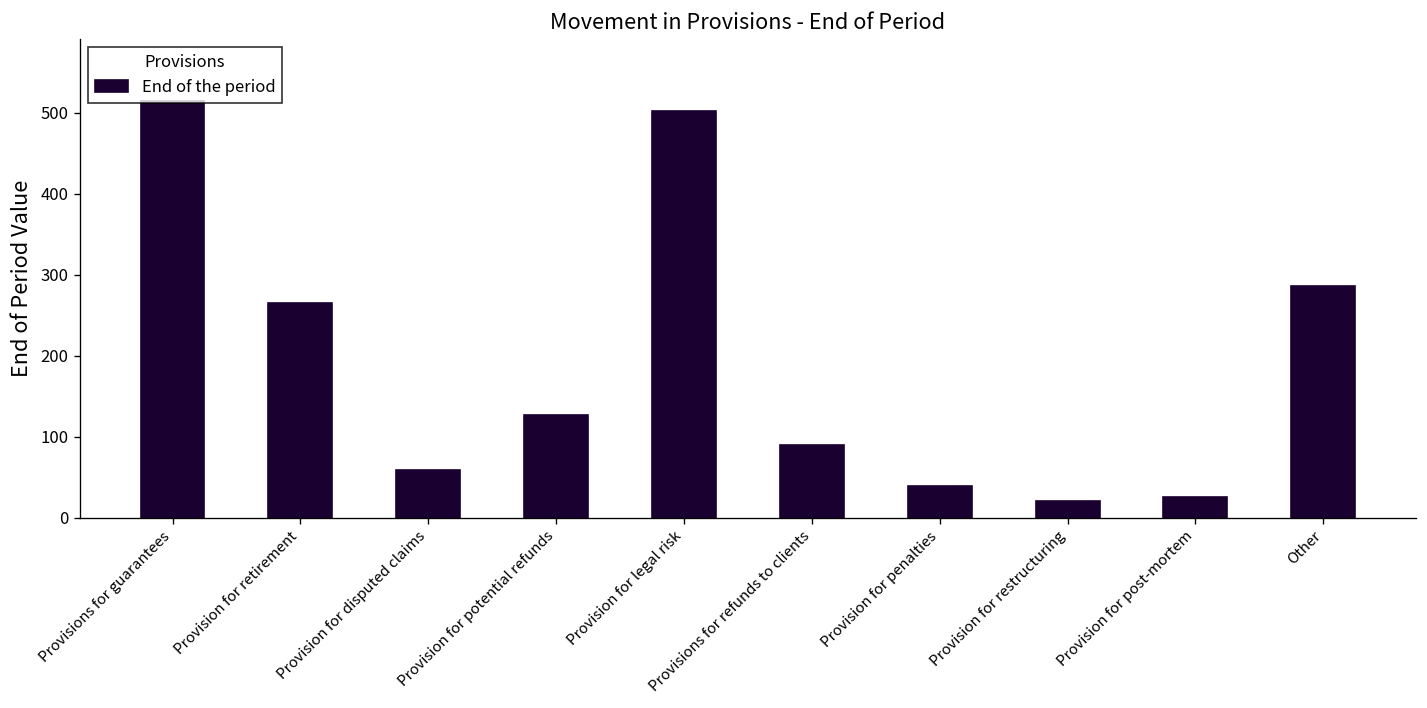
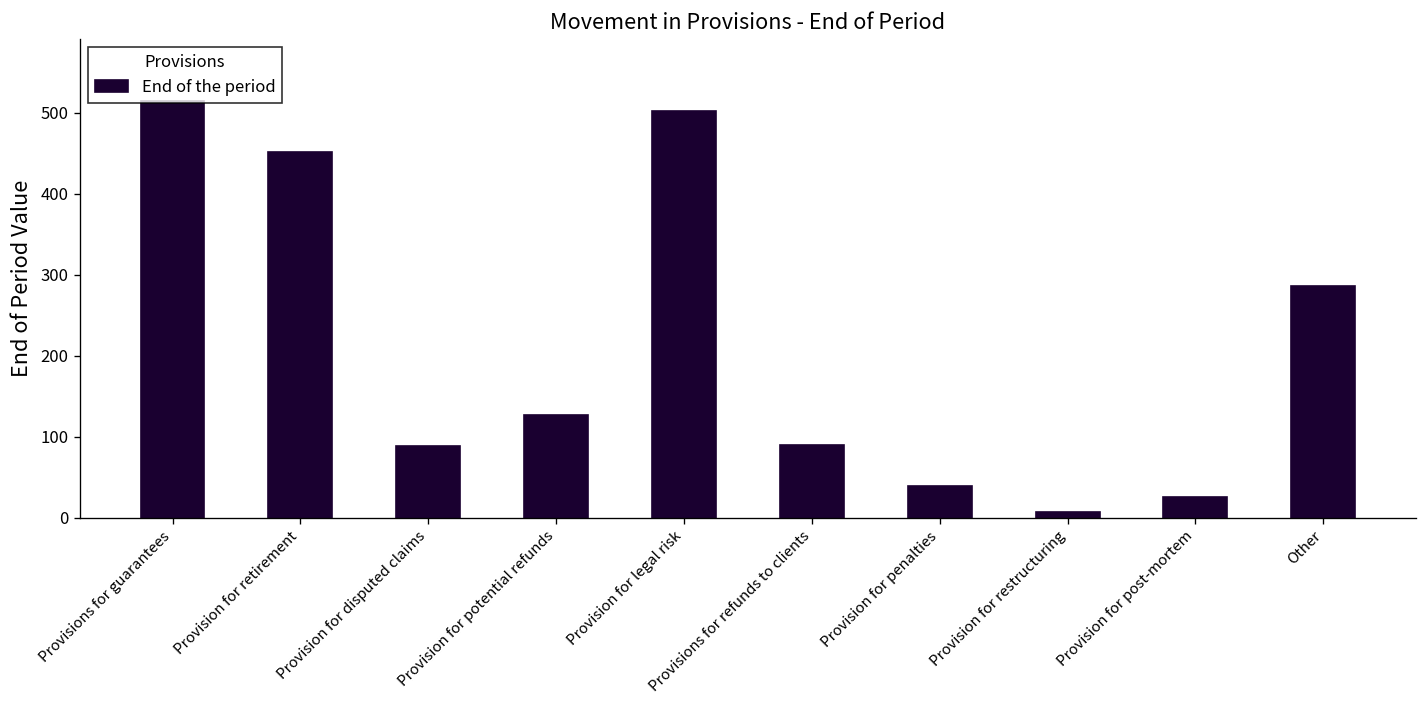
  {
-   "Provision for retirement": 270,
-   "Provision for disputed claims": 60,
+   "Provision for retirement": 450,
+   "Provision for disputed claims": 90,
    "Provision for potential refunds": 130,
    "Provision for legal risk": 500,
    "Provisions for refunds to clients": 90,
    "Provision for penalties": 40,
-   "Provision for restructuring": 20,
+   "Provision for restructuring": 10,
    "Provision for post-mortem": 30,
    "Other": 290
  }
